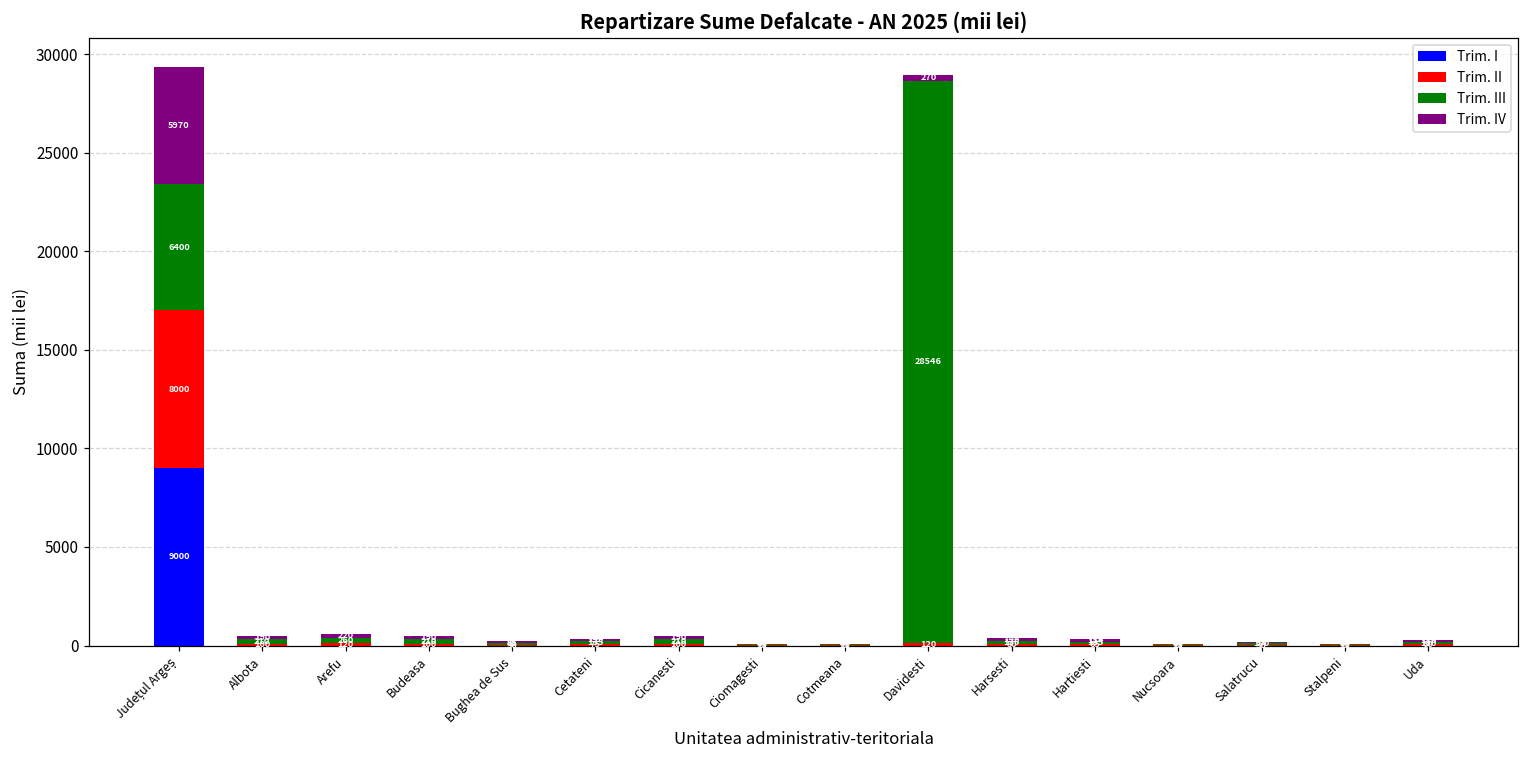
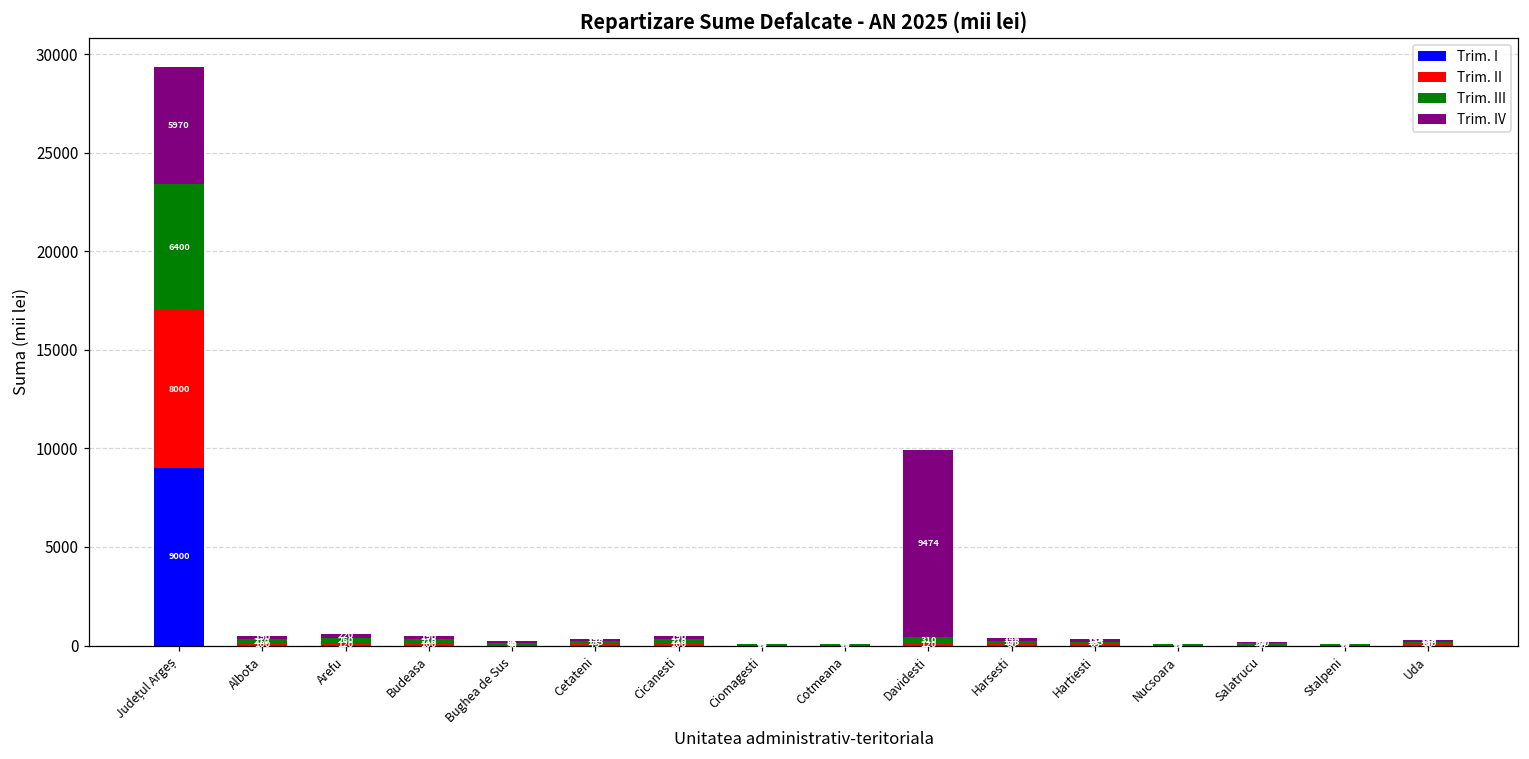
  {
    "Trim. I": {
      "Județul Argeș": 9000
    },
    "Trim. II": {
      "Județul Argeș": 8000,
      "Davidesti": 120
    },
    "Trim. III": {
      "Județul Argeș": 6400,
      "Albota": 210,
      "Budeasa": 210,
      "Cicanesti": 210,
-     "Davidesti": 28546,
+     "Davidesti": 310,
      "Harsesti": 135
    },
    "Trim. IV": {
      "Județul Argeș": 5970,
-     "Davidesti": 270
+     "Davidesti": 9474
    }
  }
